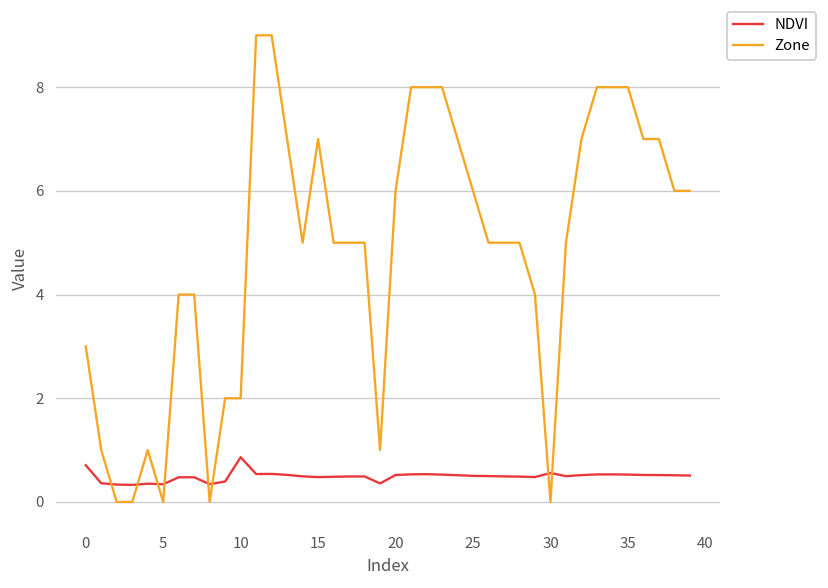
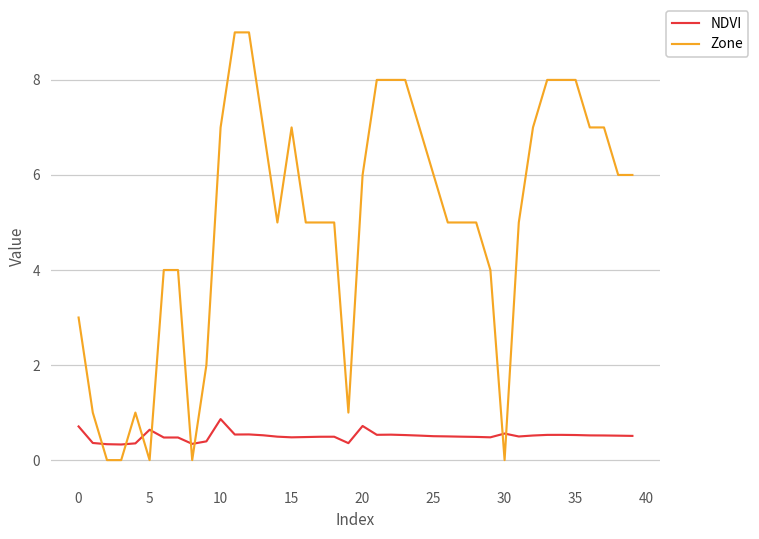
  {
    "NDVI": {
      "0": 0.7,
-     "5": 0.3,
+     "5": 0.6,
      "10": 0.9,
      "15": 0.5,
-     "20": 0.5,
+     "20": 0.7,
      "25": 0.5,
      "30": 0.6,
      "35": 0.5
    },
    "Zone": {
      "0": 3,
      "5": 0,
-     "10": 2,
+     "10": 7,
      "15": 7,
      "20": 6,
      "25": 6,
      "30": 0,
      "35": 8
    }
  }
